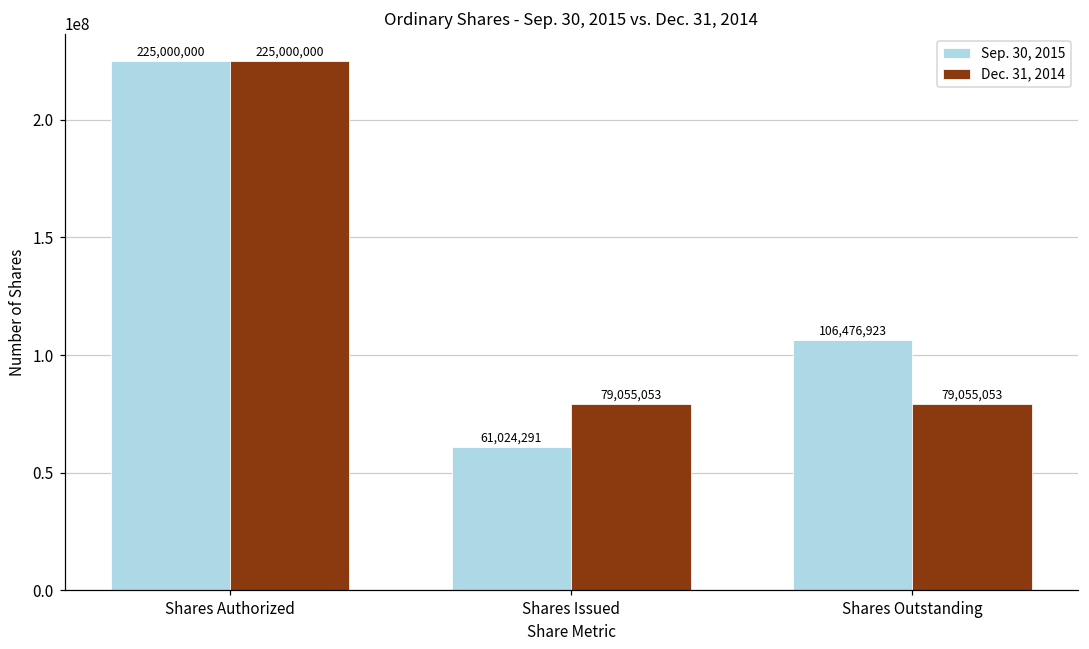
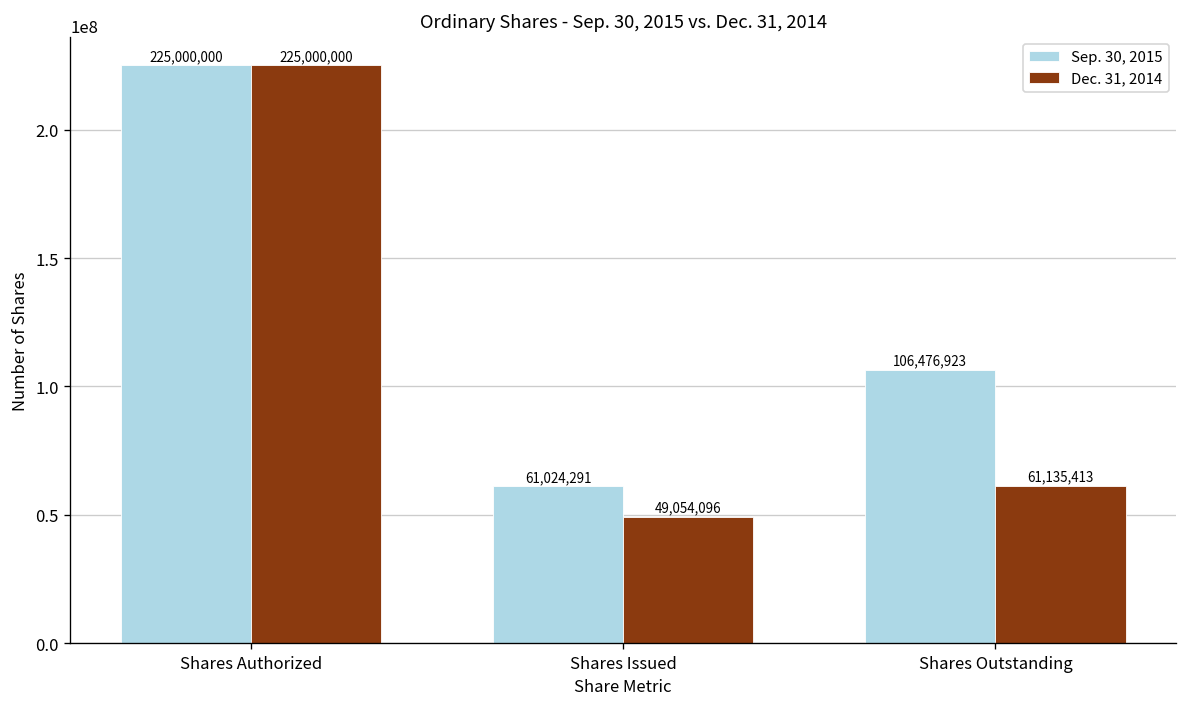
  {
    "Sep. 30, 2015": {
      "Shares Authorized": "225,000,000",
      "Shares Issued": "61,024,291",
      "Shares Outstanding": "106,476,923"
    },
    "Dec. 31, 2014": {
      "Shares Authorized": "225,000,000",
-     "Shares Issued": "79,055,053",
-     "Shares Outstanding": "79,055,053"
+     "Shares Issued": "49,054,096",
+     "Shares Outstanding": "61,135,413"
    }
  }
